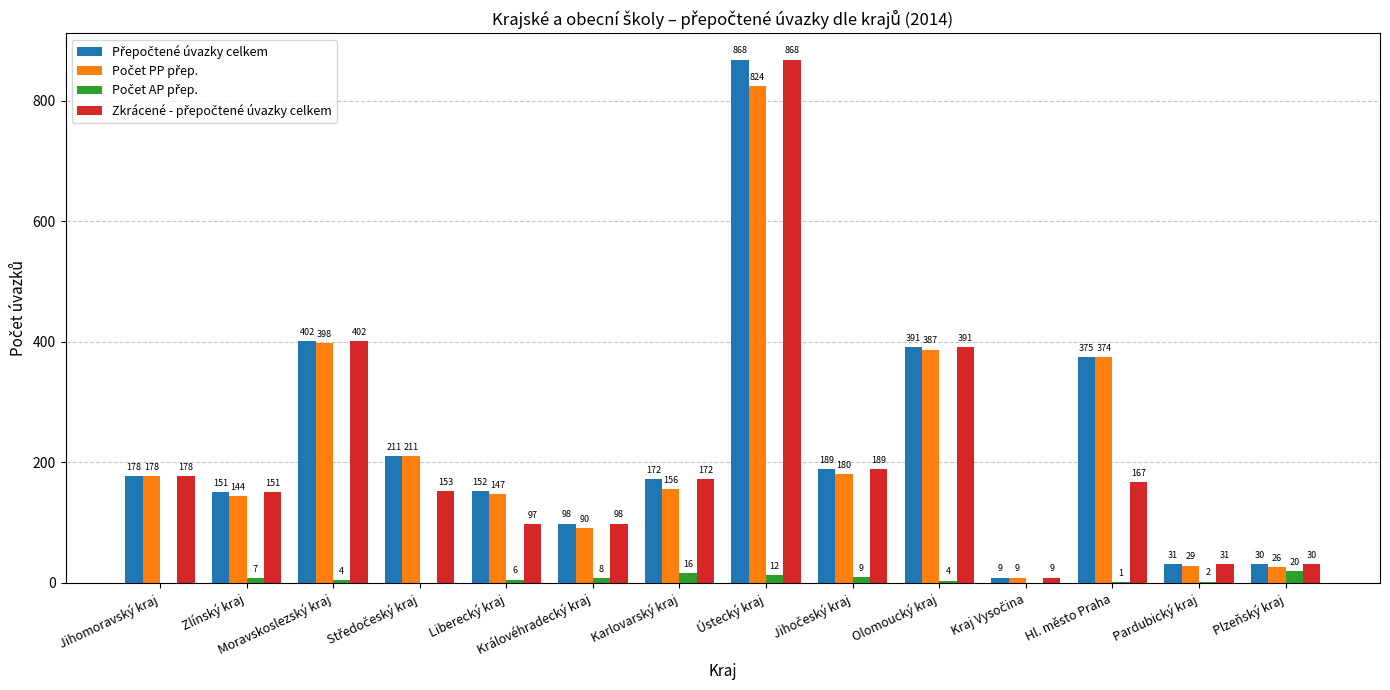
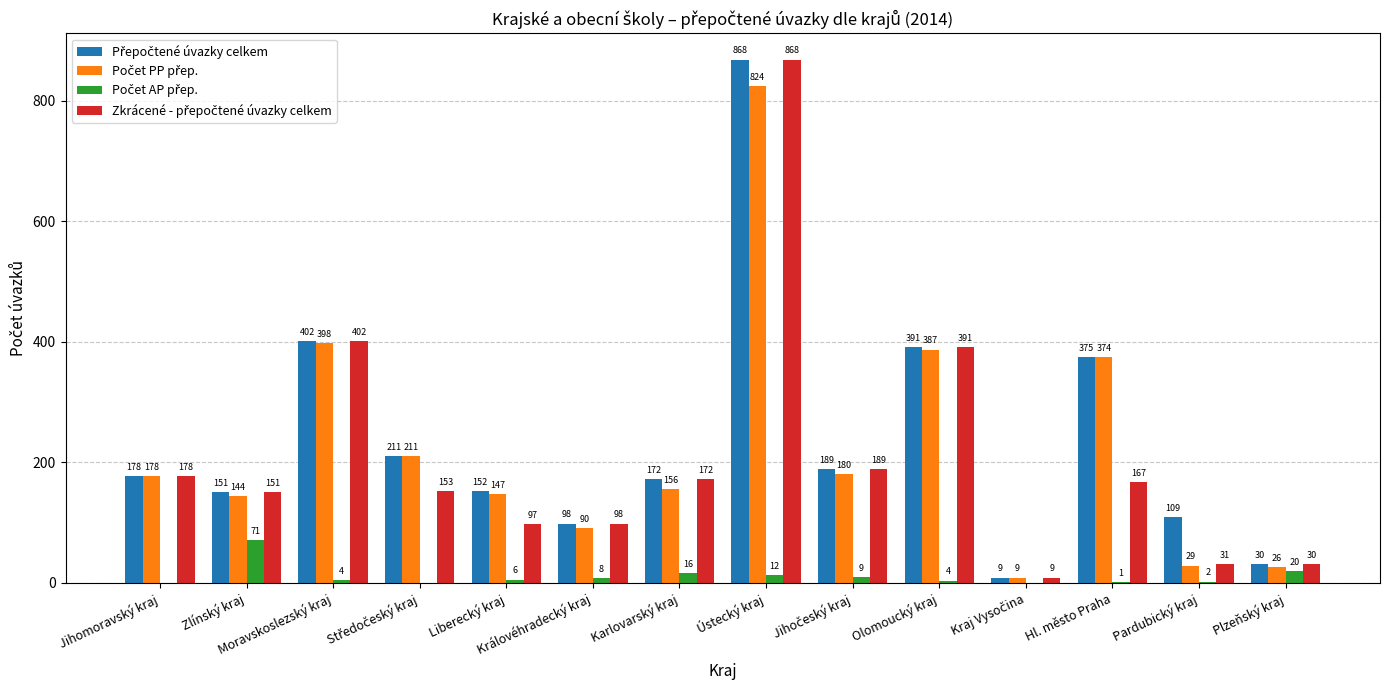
  {
    "Přepočtené úvazky celkem": {
      "Jihomoravský kraj": 178,
      "Zlínský kraj": 151,
      "Moravskoslezský kraj": 402,
      "Středočeský kraj": 211,
      "Liberecký kraj": 152,
      "Královéhradecký kraj": 98,
      "Karlovarský kraj": 172,
      "Ústecký kraj": 868,
      "Jihočeský kraj": 189,
      "Olomoucký kraj": 391,
      "Kraj Vysočina": 9,
      "Hl. město Praha": 375,
-     "Pardubický kraj": 31,
+     "Pardubický kraj": 109,
      "Plzeňský kraj": 30
    },
    "Počet PP přep.": {
      "Jihomoravský kraj": 178,
      "Zlínský kraj": 144,
      "Moravskoslezský kraj": 398,
      "Středočeský kraj": 211,
      "Liberecký kraj": 147,
      "Královéhradecký kraj": 90,
      "Karlovarský kraj": 156,
      "Ústecký kraj": 824,
      "Jihočeský kraj": 180,
      "Olomoucký kraj": 387,
      "Kraj Vysočina": 9,
      "Hl. město Praha": 374,
      "Pardubický kraj": 29,
      "Plzeňský kraj": 26
    },
    "Počet AP přep.": {
-     "Zlínský kraj": 7,
+     "Zlínský kraj": 71,
      "Moravskoslezský kraj": 4,
      "Liberecký kraj": 6,
      "Královéhradecký kraj": 8,
      "Karlovarský kraj": 16,
      "Ústecký kraj": 12,
      "Jihočeský kraj": 9,
      "Olomoucký kraj": 4,
      "Hl. město Praha": 1,
      "Pardubický kraj": 2,
      "Plzeňský kraj": 20
    },
    "Zkrácené - přepočtené úvazky celkem": {
      "Jihomoravský kraj": 178,
      "Zlínský kraj": 151,
      "Moravskoslezský kraj": 402,
      "Středočeský kraj": 153,
      "Liberecký kraj": 97,
      "Královéhradecký kraj": 98,
      "Karlovarský kraj": 172,
      "Ústecký kraj": 868,
      "Jihočeský kraj": 189,
      "Olomoucký kraj": 391,
      "Kraj Vysočina": 9,
      "Hl. město Praha": 167,
      "Pardubický kraj": 31,
      "Plzeňský kraj": 30
    }
  }
